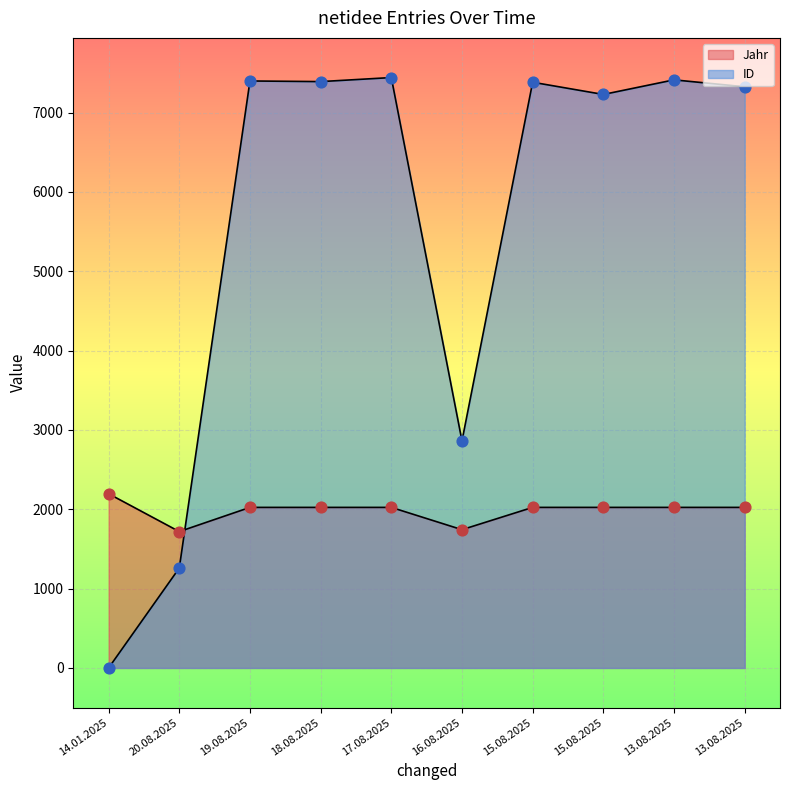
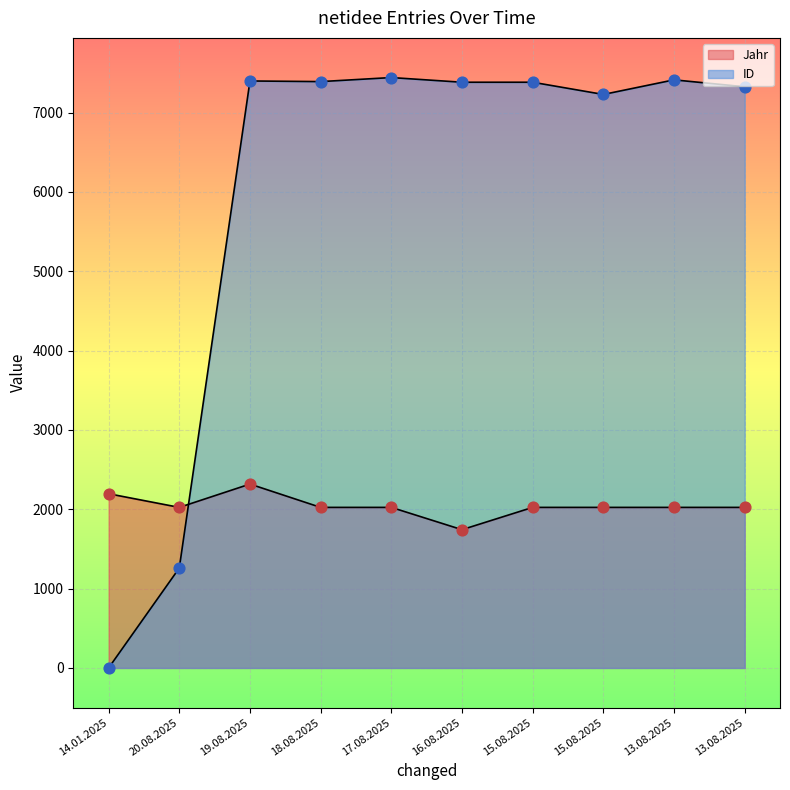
  {
    "Jahr": {
      "14.01.2025": 2200,
-     "20.08.2025": 1700,
-     "19.08.2025": 2000,
+     "20.08.2025": 2000,
+     "19.08.2025": 2300,
      "18.08.2025": 2000,
      "17.08.2025": 2000,
      "16.08.2025": 1700
    },
    "ID": {
      "14.01.2025": 0,
      "20.08.2025": 1300,
      "19.08.2025": 7400,
      "18.08.2025": 7400,
      "17.08.2025": 7400,
-     "16.08.2025": 2900
+     "16.08.2025": 7400
    }
  }
